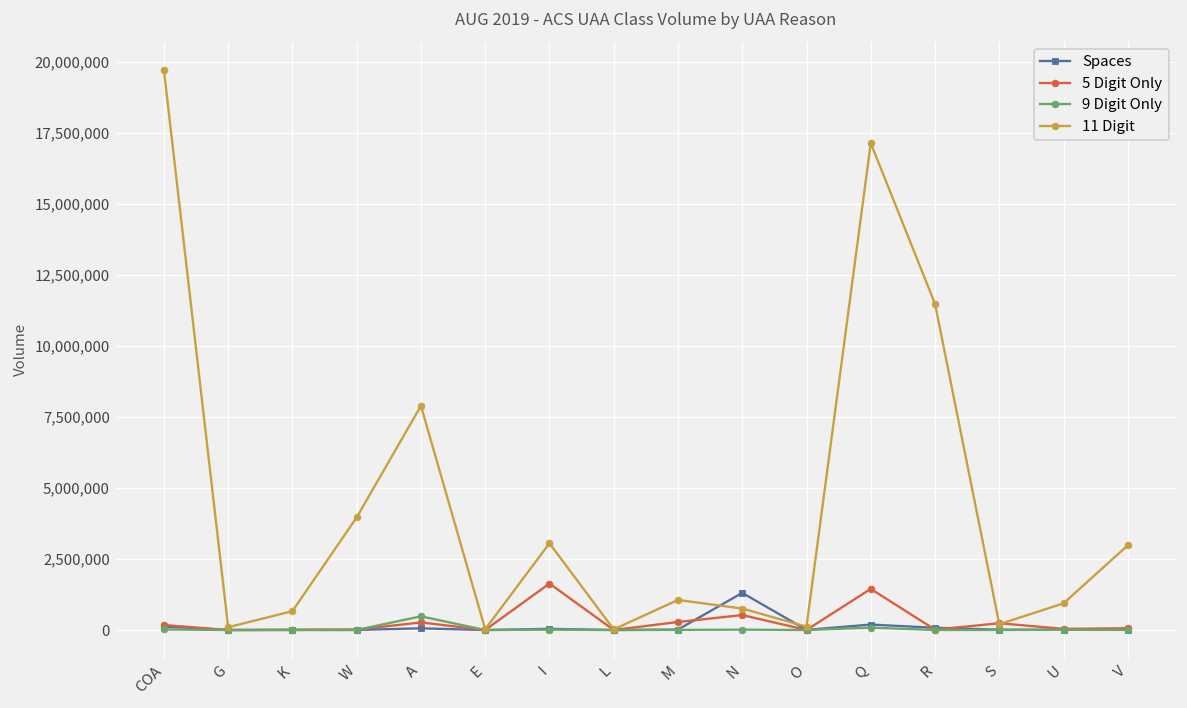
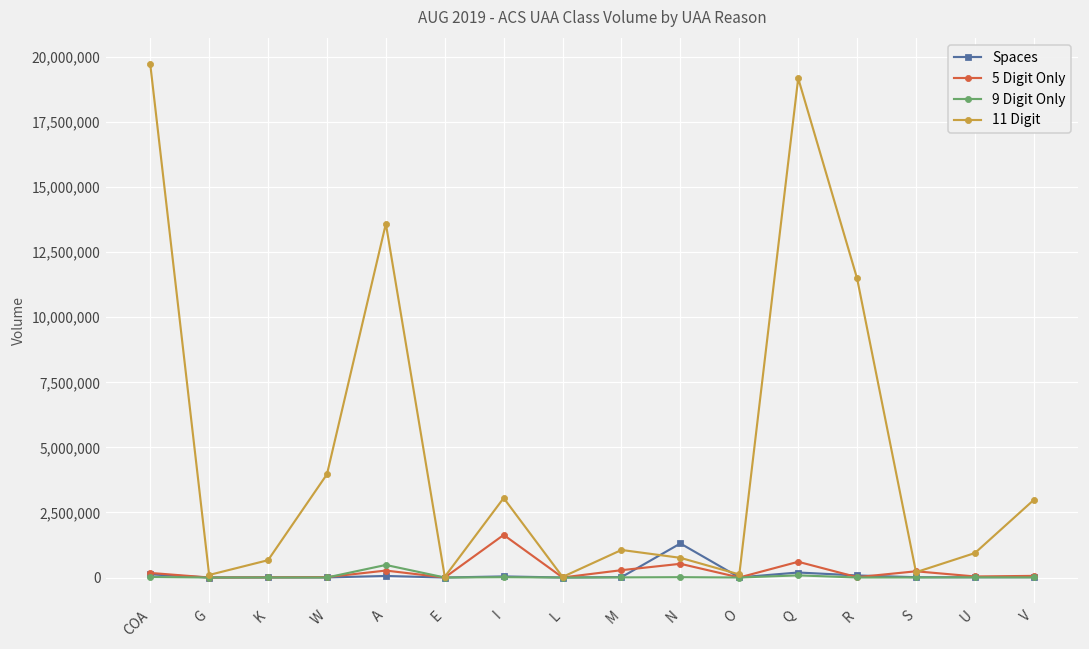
  {
    "Spaces": {
      "A": "100,000",
      "N": "1,300,000",
      "Q": "200,000"
    },
    "5 Digit Only": {
      "A": "300,000",
      "I": "1,600,000",
      "M": "300,000",
      "N": "500,000",
-     "Q": "1,400,000"
+     "Q": "600,000"
    },
    "9 Digit Only": {
      "A": "500,000",
      "N": "0",
      "Q": "100,000"
    },
    "11 Digit": {
      "COA": "19,700,000",
      "K": "700,000",
      "W": "4,000,000",
-     "A": "7,900,000",
+     "A": "13,600,000",
      "I": "3,100,000",
      "M": "1,100,000",
      "N": "800,000",
      "O": "100,000",
-     "Q": "17,100,000",
+     "Q": "19,200,000",
      "R": "11,500,000",
      "U": "900,000",
      "V": "3,000,000"
    }
  }
